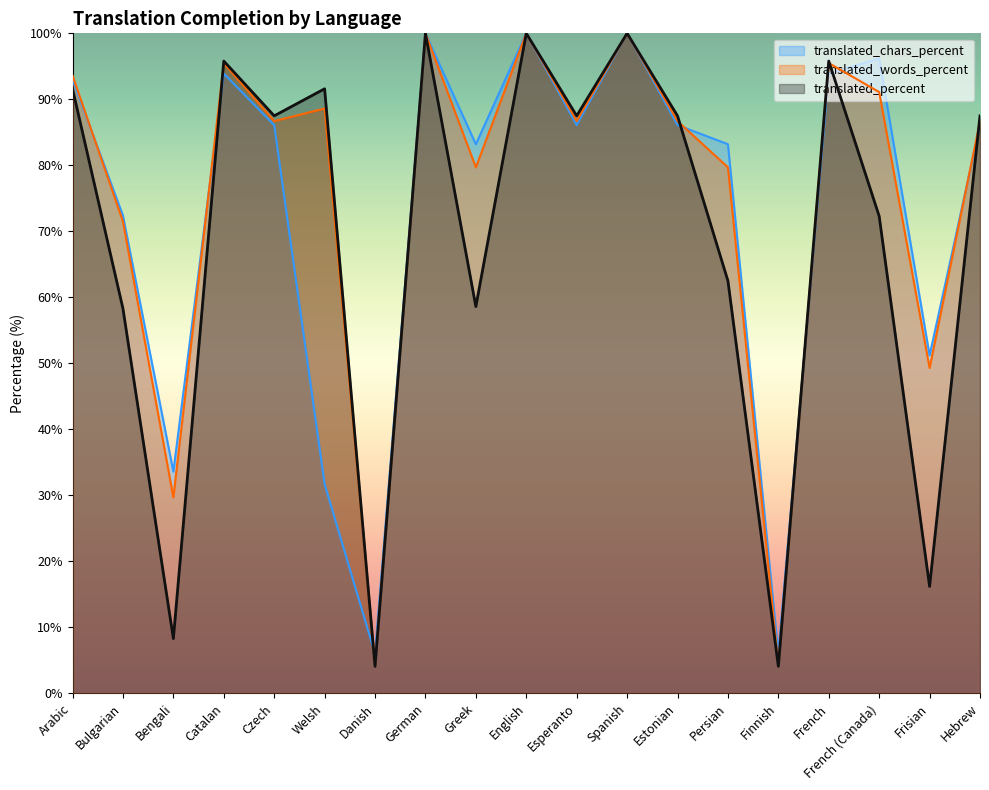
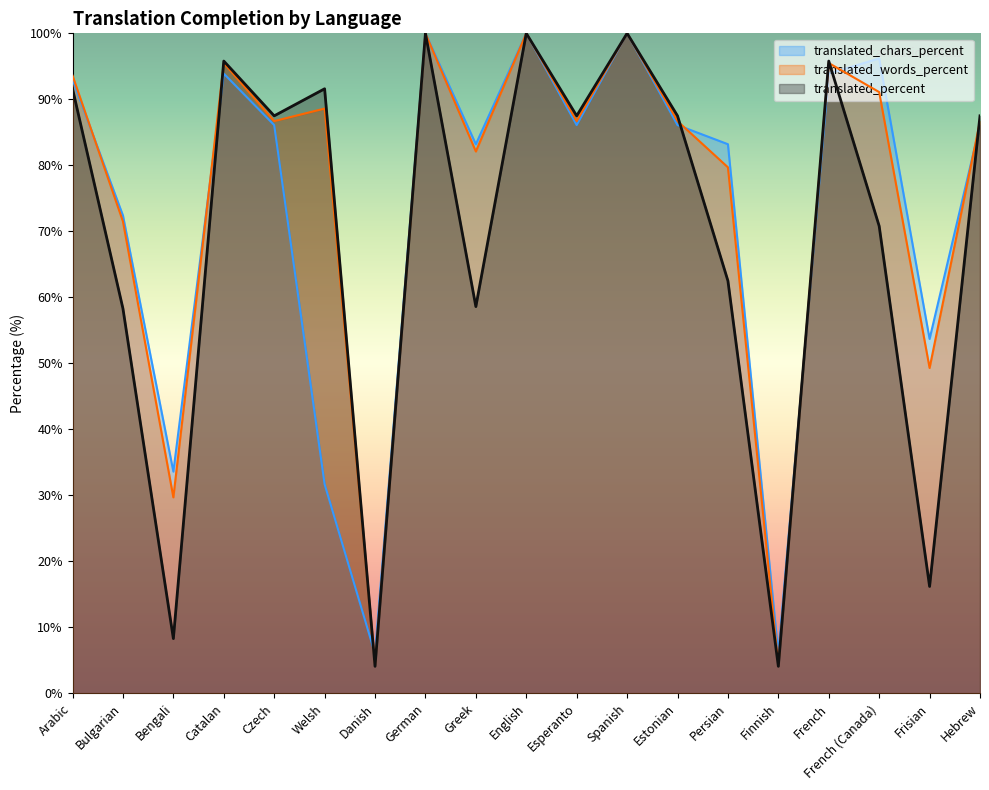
  {
    "translated_chars_percent": {
      "Arabic": "93%",
      "Bulgarian": "72%",
      "Bengali": "34%",
      "Catalan": "94%",
      "Czech": "86%",
      "Welsh": "32%",
      "Danish": "6%",
      "Greek": "83%",
      "Esperanto": "86%",
      "Estonian": "86%",
      "Persian": "83%",
      "Finnish": "6%",
-     "Frisian": "51%",
+     "Frisian": "54%",
      "Hebrew": "86%"
    },
    "translated_words_percent": {
      "Arabic": "94%",
      "Bulgarian": "72%",
      "Bengali": "30%",
      "Czech": "87%",
      "Welsh": "89%",
-     "Greek": "80%",
+     "Greek": "82%",
      "Esperanto": "87%",
      "Estonian": "87%",
      "Persian": "80%",
      "Frisian": "49%",
      "Hebrew": "87%"
    },
    "translated_percent": {
      "Arabic": "92%",
      "Bulgarian": "58%",
      "Bengali": "8%",
      "Czech": "88%",
      "Welsh": "92%",
      "Greek": "59%",
      "Esperanto": "88%",
      "Estonian": "88%",
      "Persian": "63%",
-     "French (Canada)": "72%",
+     "French (Canada)": "71%",
      "Frisian": "16%",
      "Hebrew": "88%"
    }
  }
